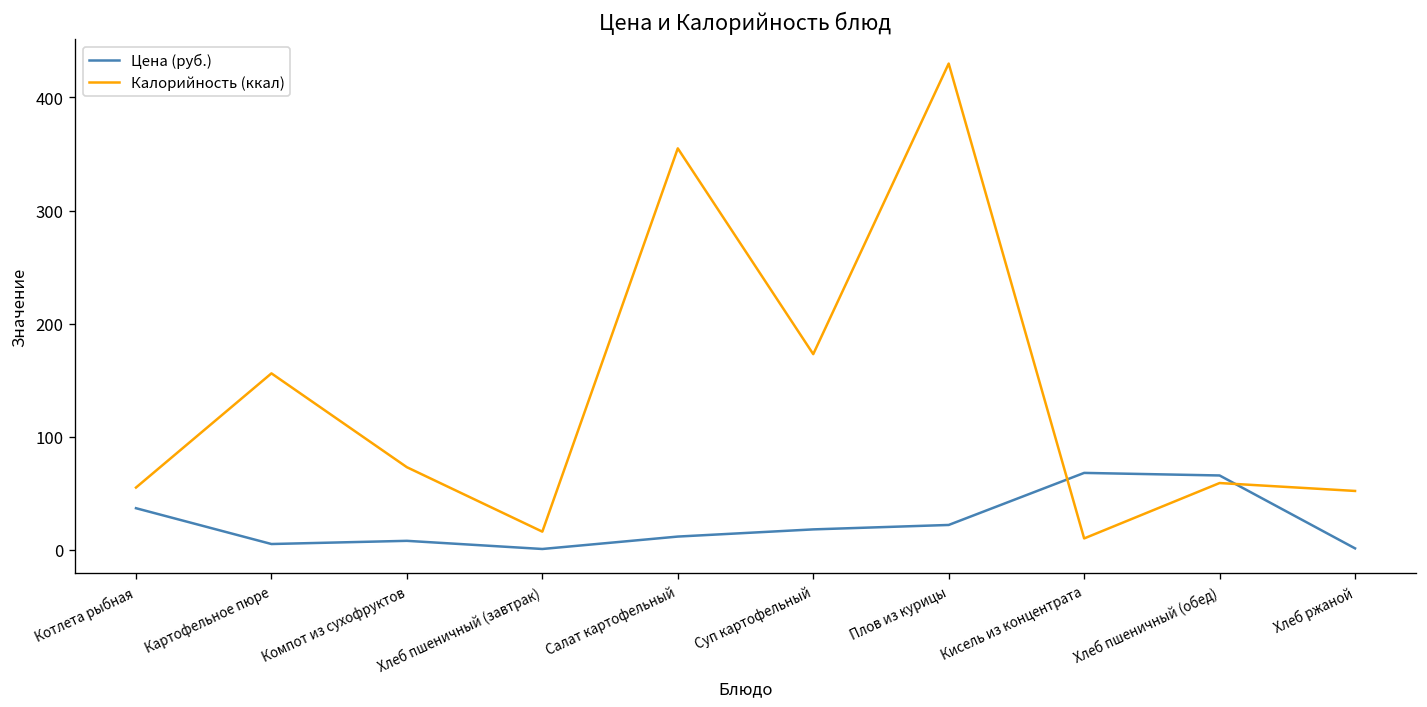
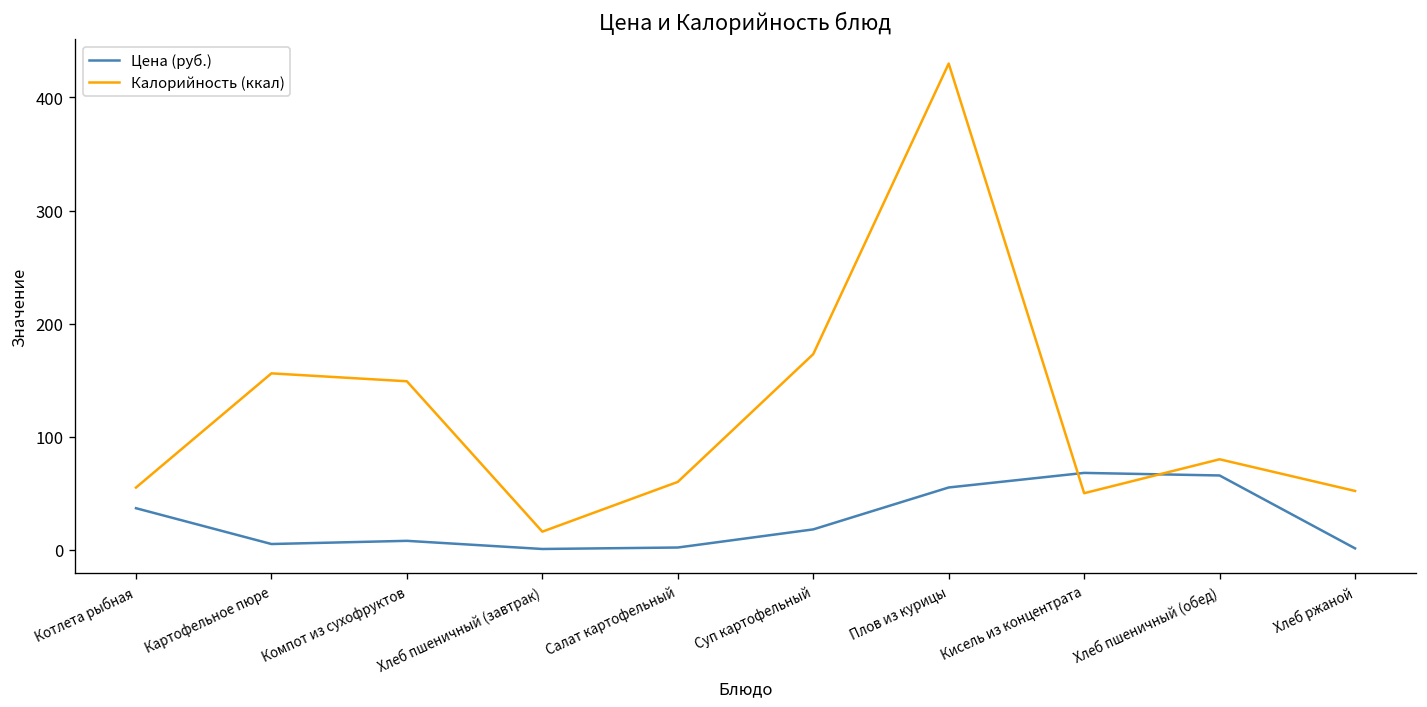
  {
    "Цена (руб.)": {
      "Котлета рыбная": 40,
      "Картофельное пюре": 10,
      "Компот из сухофруктов": 10,
      "Хлеб пшеничный (завтрак)": 0,
-     "Салат картофельный": 10,
+     "Салат картофельный": 0,
      "Суп картофельный": 20,
-     "Плов из курицы": 20,
+     "Плов из курицы": 60,
      "Кисель из концентрата": 70,
      "Хлеб пшеничный (обед)": 70,
      "Хлеб ржаной": 0
    },
    "Калорийность (ккал)": {
      "Котлета рыбная": 60,
      "Картофельное пюре": 160,
-     "Компот из сухофруктов": 70,
+     "Компот из сухофруктов": 150,
      "Хлеб пшеничный (завтрак)": 20,
-     "Салат картофельный": 360,
+     "Салат картофельный": 60,
      "Суп картофельный": 170,
      "Плов из курицы": 430,
-     "Кисель из концентрата": 10,
-     "Хлеб пшеничный (обед)": 60,
+     "Кисель из концентрата": 50,
+     "Хлеб пшеничный (обед)": 80,
      "Хлеб ржаной": 50
    }
  }
